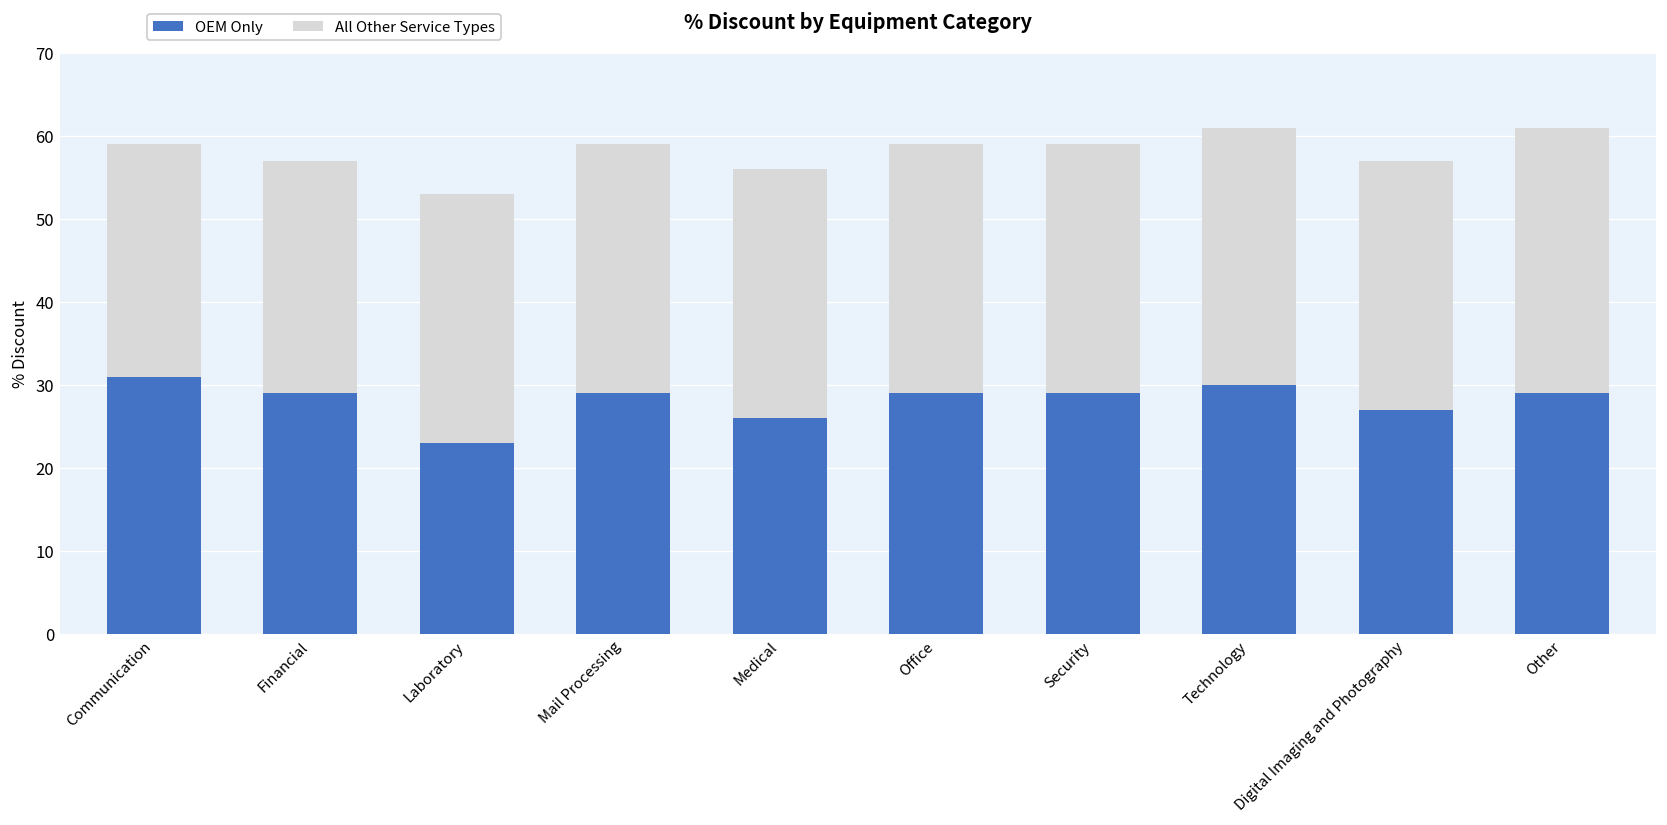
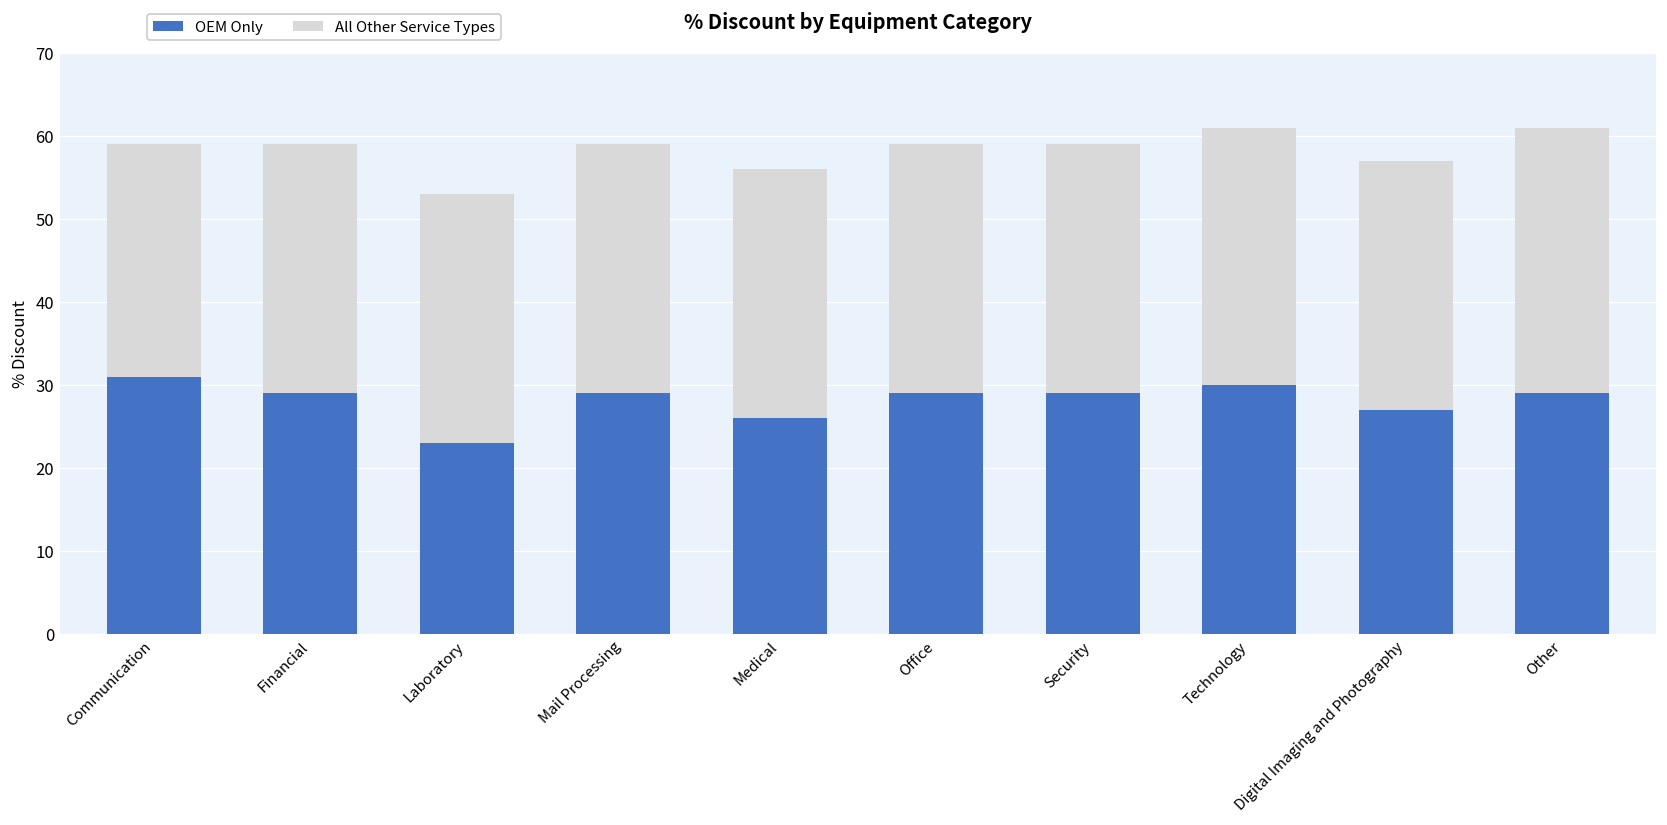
  {
    "OEM Only": {
      "Communication": 31,
      "Financial": 29,
      "Laboratory": 23,
      "Mail Processing": 29,
      "Medical": 26,
      "Office": 29,
      "Security": 29,
      "Technology": 30,
      "Digital Imaging and Photography": 27,
      "Other": 29
    },
    "All Other Service Types": {
      "Communication": 28,
-     "Financial": 28,
+     "Financial": 30,
      "Laboratory": 30,
      "Mail Processing": 30,
      "Medical": 30,
      "Office": 30,
      "Security": 30,
      "Technology": 31,
      "Digital Imaging and Photography": 30,
      "Other": 32
    }
  }
